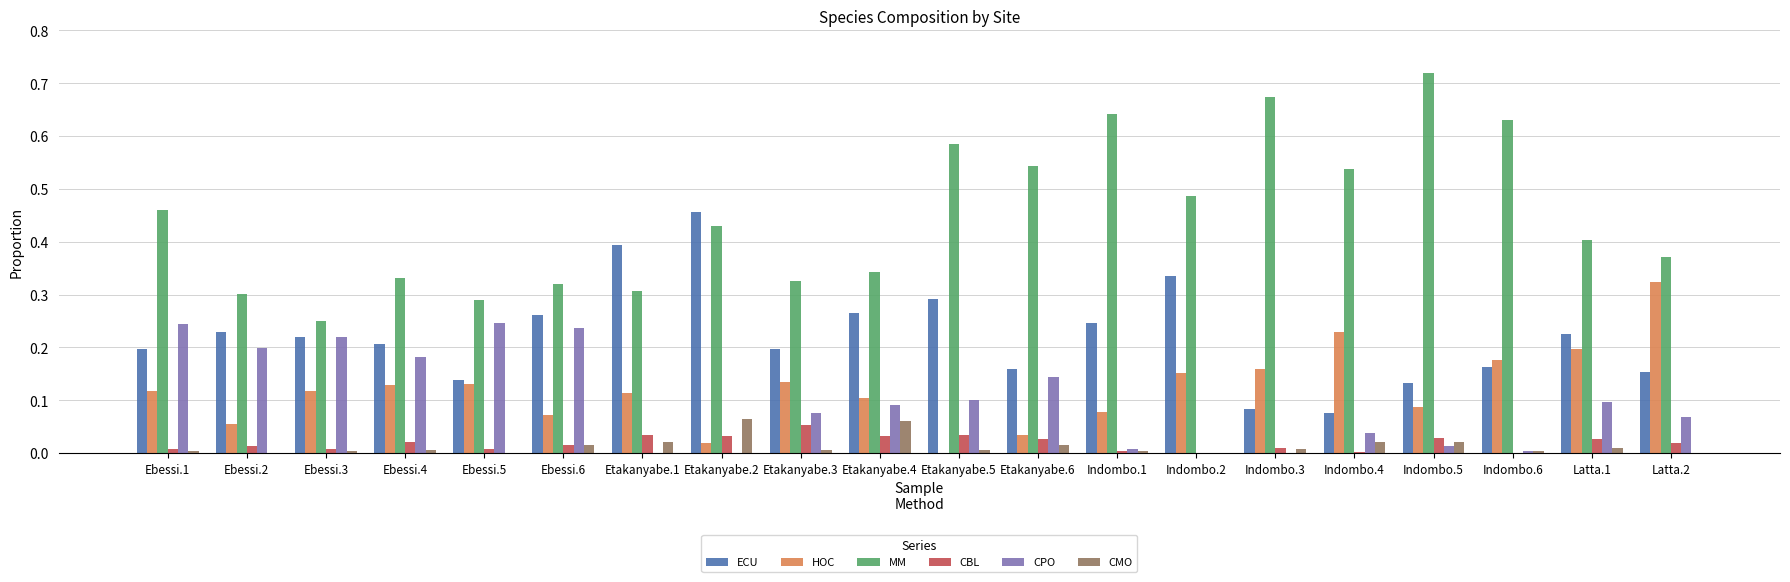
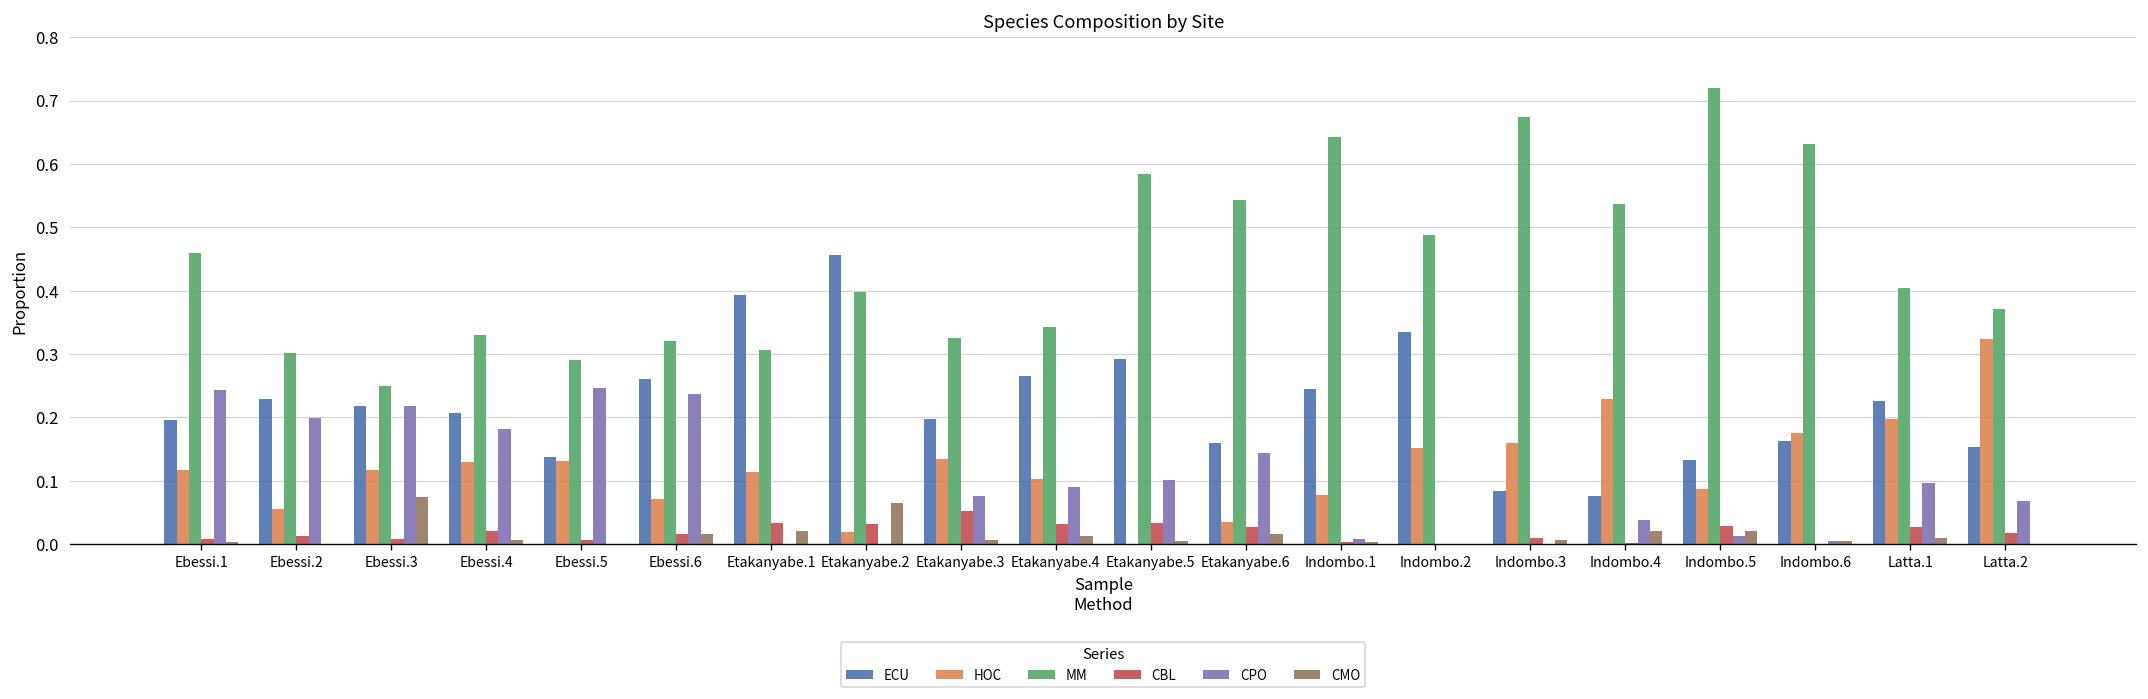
  {
    "MM": {
      "Ebessi.1": 0.46,
      "Ebessi.2": 0.30,
      "Ebessi.3": 0.25,
      "Ebessi.4": 0.33,
      "Ebessi.5": 0.29,
      "Ebessi.6": 0.32,
      "Etakanyabe.1": 0.31,
-     "Etakanyabe.2": 0.43,
+     "Etakanyabe.2": 0.40,
      "Etakanyabe.3": 0.33,
      "Etakanyabe.4": 0.34,
      "Etakanyabe.5": 0.58,
      "Etakanyabe.6": 0.54,
      "Indombo.1": 0.64,
      "Indombo.2": 0.49,
      "Indombo.3": 0.67,
      "Indombo.4": 0.54,
      "Indombo.5": 0.72,
      "Indombo.6": 0.63,
      "Latta.1": 0.40,
      "Latta.2": 0.37
    },
    "CMO": {
      "Ebessi.2": 0.00,
-     "Ebessi.3": 0.00,
+     "Ebessi.3": 0.07,
      "Ebessi.4": 0.01,
      "Ebessi.5": 0.00,
      "Ebessi.6": 0.02,
      "Etakanyabe.1": 0.02,
      "Etakanyabe.2": 0.07,
      "Etakanyabe.3": 0.01,
-     "Etakanyabe.4": 0.06,
+     "Etakanyabe.4": 0.01,
      "Etakanyabe.5": 0.00,
      "Etakanyabe.6": 0.02,
      "Indombo.2": 0.00,
      "Indombo.3": 0.01,
      "Indombo.4": 0.02,
      "Indombo.5": 0.02,
      "Latta.1": 0.01,
      "Latta.2": 0.00
    }
  }
